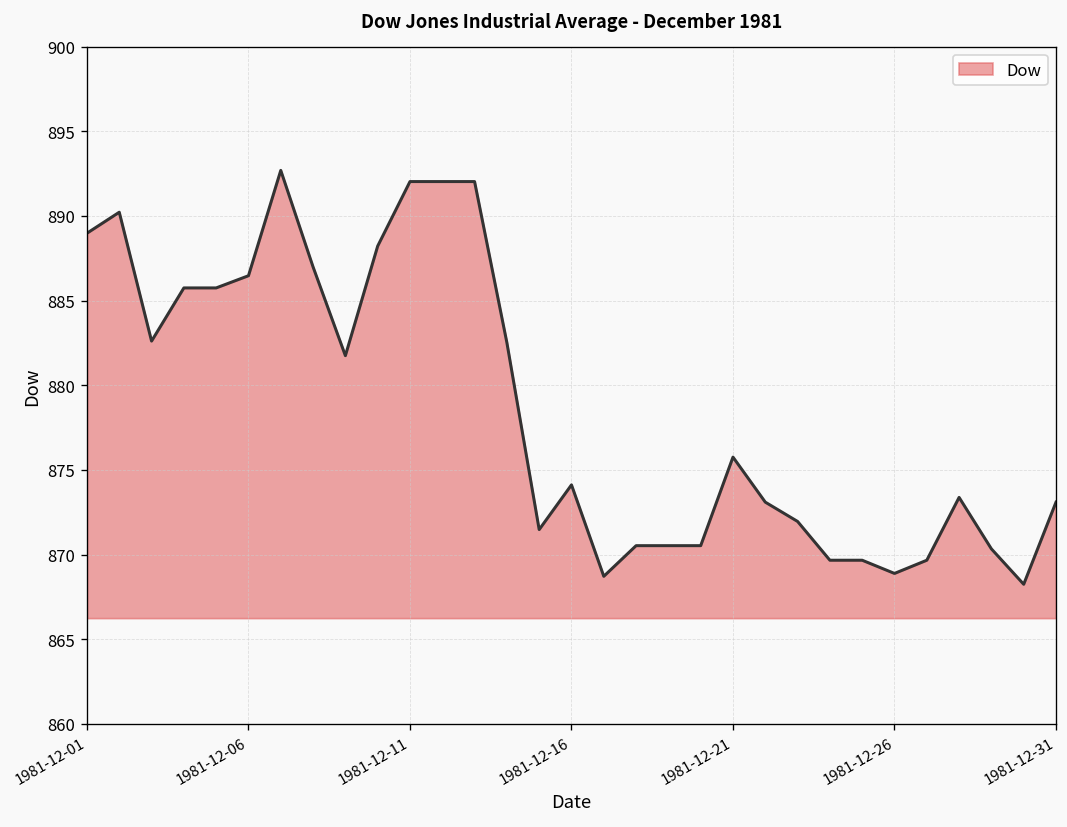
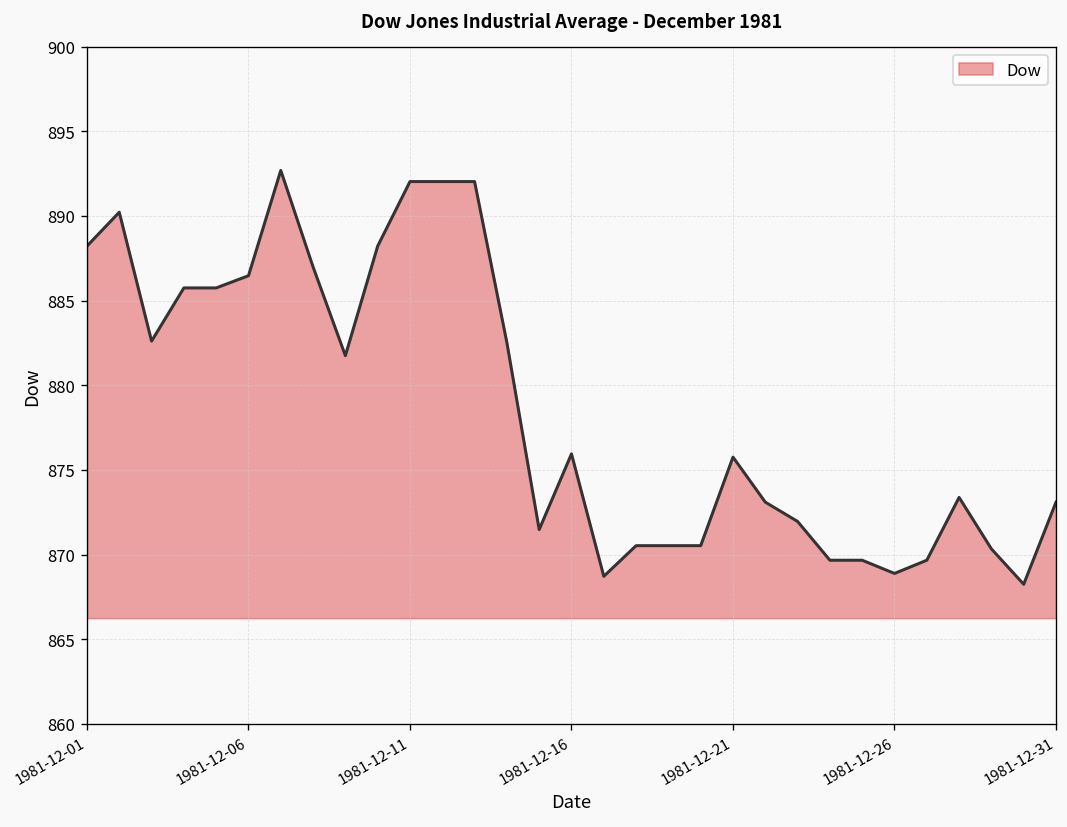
  {
-   "1981-12-01": 889.0,
+   "1981-12-01": 888.2,
    "1981-12-06": 886.5,
    "1981-12-11": 892.0,
-   "1981-12-16": 874.1,
+   "1981-12-16": 876.0,
    "1981-12-21": 875.8,
    "1981-12-26": 868.9,
    "1981-12-31": 873.1
  }
